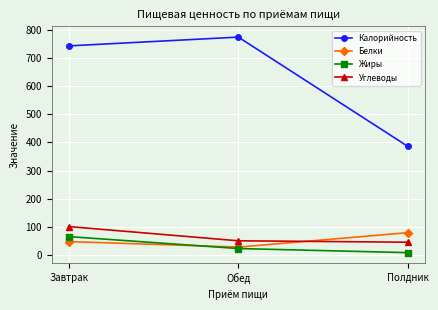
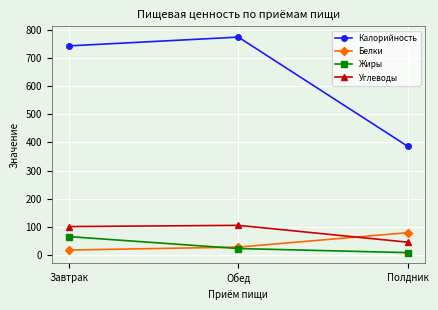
  {
    "Калорийность": {
      "Завтрак": 740,
      "Обед": 770,
      "Полдник": 390
    },
    "Белки": {
-     "Завтрак": 50,
+     "Завтрак": 20,
      "Полдник": 80
    },
    "Жиры": {
      "Завтрак": 70,
      "Полдник": 10
    },
    "Углеводы": {
      "Завтрак": 100,
-     "Обед": 50,
+     "Обед": 110,
      "Полдник": 50
    }
  }
